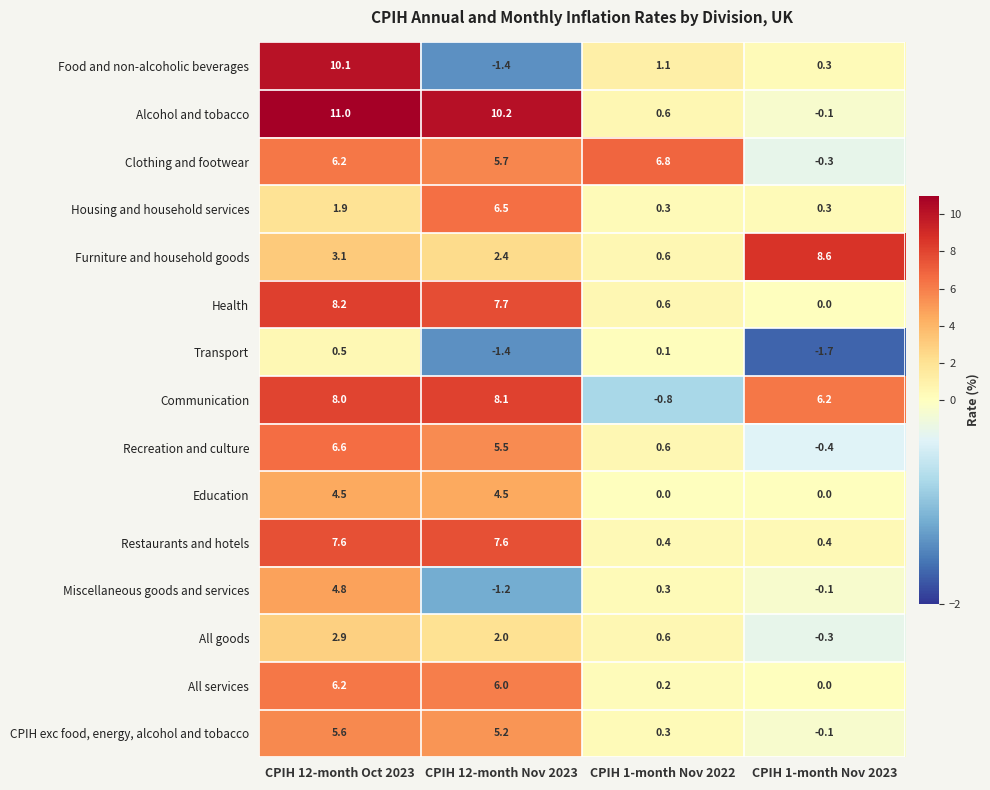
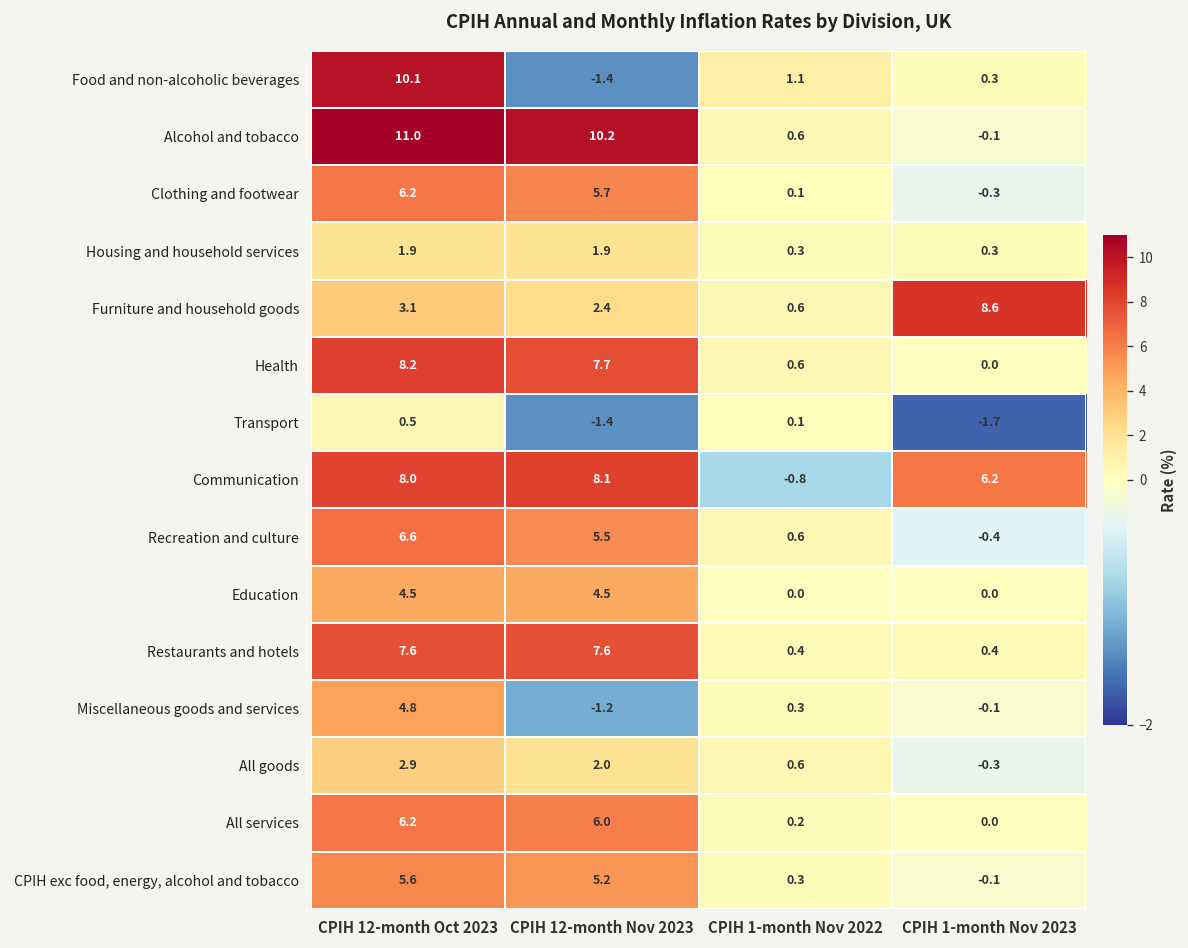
  {
    "Food and non-alcoholic beverages": {
      "CPIH 12-month Oct 2023": 10.1,
      "CPIH 12-month Nov 2023": -1.4,
      "CPIH 1-month Nov 2022": 1.1,
      "CPIH 1-month Nov 2023": 0.3
    },
    "Alcohol and tobacco": {
      "CPIH 12-month Oct 2023": 11.0,
      "CPIH 12-month Nov 2023": 10.2,
      "CPIH 1-month Nov 2022": 0.6,
      "CPIH 1-month Nov 2023": -0.1
    },
    "Clothing and footwear": {
      "CPIH 12-month Oct 2023": 6.2,
      "CPIH 12-month Nov 2023": 5.7,
-     "CPIH 1-month Nov 2022": 6.8,
+     "CPIH 1-month Nov 2022": 0.1,
      "CPIH 1-month Nov 2023": -0.3
    },
    "Housing and household services": {
      "CPIH 12-month Oct 2023": 1.9,
-     "CPIH 12-month Nov 2023": 6.5,
+     "CPIH 12-month Nov 2023": 1.9,
      "CPIH 1-month Nov 2022": 0.3,
      "CPIH 1-month Nov 2023": 0.3
    },
    "Furniture and household goods": {
      "CPIH 12-month Oct 2023": 3.1,
      "CPIH 12-month Nov 2023": 2.4,
      "CPIH 1-month Nov 2022": 0.6,
      "CPIH 1-month Nov 2023": 8.6
    },
    "Health": {
      "CPIH 12-month Oct 2023": 8.2,
      "CPIH 12-month Nov 2023": 7.7,
      "CPIH 1-month Nov 2022": 0.6,
      "CPIH 1-month Nov 2023": 0.0
    },
    "Transport": {
      "CPIH 12-month Oct 2023": 0.5,
      "CPIH 12-month Nov 2023": -1.4,
      "CPIH 1-month Nov 2022": 0.1,
      "CPIH 1-month Nov 2023": -1.7
    },
    "Communication": {
      "CPIH 12-month Oct 2023": 8.0,
      "CPIH 12-month Nov 2023": 8.1,
      "CPIH 1-month Nov 2022": -0.8,
      "CPIH 1-month Nov 2023": 6.2
    },
    "Recreation and culture": {
      "CPIH 12-month Oct 2023": 6.6,
      "CPIH 12-month Nov 2023": 5.5,
      "CPIH 1-month Nov 2022": 0.6,
      "CPIH 1-month Nov 2023": -0.4
    },
    "Education": {
      "CPIH 12-month Oct 2023": 4.5,
      "CPIH 12-month Nov 2023": 4.5,
      "CPIH 1-month Nov 2022": 0.0,
      "CPIH 1-month Nov 2023": 0.0
    },
    "Restaurants and hotels": {
      "CPIH 12-month Oct 2023": 7.6,
      "CPIH 12-month Nov 2023": 7.6,
      "CPIH 1-month Nov 2022": 0.4,
      "CPIH 1-month Nov 2023": 0.4
    },
    "Miscellaneous goods and services": {
      "CPIH 12-month Oct 2023": 4.8,
      "CPIH 12-month Nov 2023": -1.2,
      "CPIH 1-month Nov 2022": 0.3,
      "CPIH 1-month Nov 2023": -0.1
    },
    "All goods": {
      "CPIH 12-month Oct 2023": 2.9,
      "CPIH 12-month Nov 2023": 2.0,
      "CPIH 1-month Nov 2022": 0.6,
      "CPIH 1-month Nov 2023": -0.3
    },
    "All services": {
      "CPIH 12-month Oct 2023": 6.2,
      "CPIH 12-month Nov 2023": 6.0,
      "CPIH 1-month Nov 2022": 0.2,
      "CPIH 1-month Nov 2023": 0.0
    },
    "CPIH exc food, energy, alcohol and tobacco": {
      "CPIH 12-month Oct 2023": 5.6,
      "CPIH 12-month Nov 2023": 5.2,
      "CPIH 1-month Nov 2022": 0.3,
      "CPIH 1-month Nov 2023": -0.1
    }
  }
